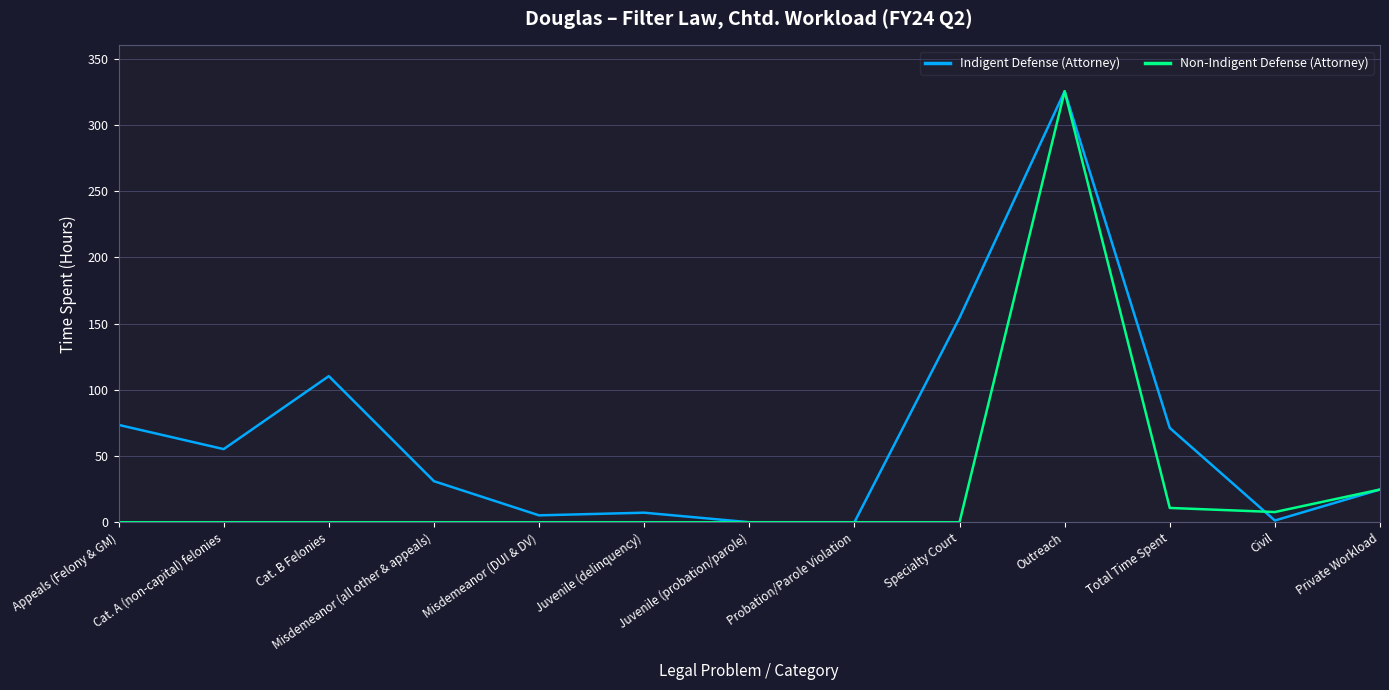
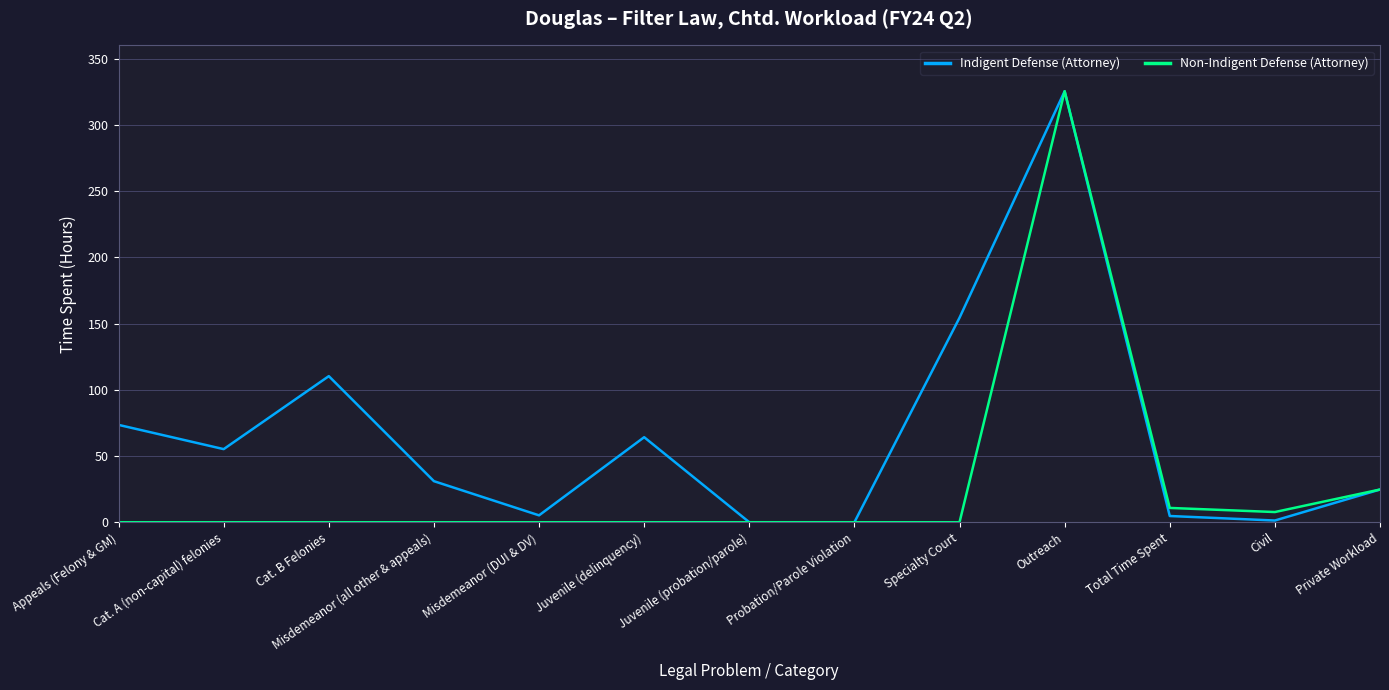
  {
    "Indigent Defense (Attorney)": {
      "Appeals (Felony & GM)": 74,
      "Cat. A (non-capital) felonies": 55,
      "Cat. B Felonies": 110,
      "Misdemeanor (all other & appeals)": 31,
      "Misdemeanor (DUI & DV)": 5,
-     "Juvenile (delinquency)": 7,
+     "Juvenile (delinquency)": 64,
      "Specialty Court": 154,
-     "Total Time Spent": 71,
+     "Total Time Spent": 5,
      "Civil": 1
    },
    "Non-Indigent Defense (Attorney)": {
      "Appeals (Felony & GM)": 0,
      "Cat. A (non-capital) felonies": 0,
      "Cat. B Felonies": 0,
      "Misdemeanor (all other & appeals)": 0,
      "Misdemeanor (DUI & DV)": 0,
      "Juvenile (delinquency)": 0,
      "Specialty Court": 0,
      "Total Time Spent": 11,
      "Civil": 8
    }
  }
